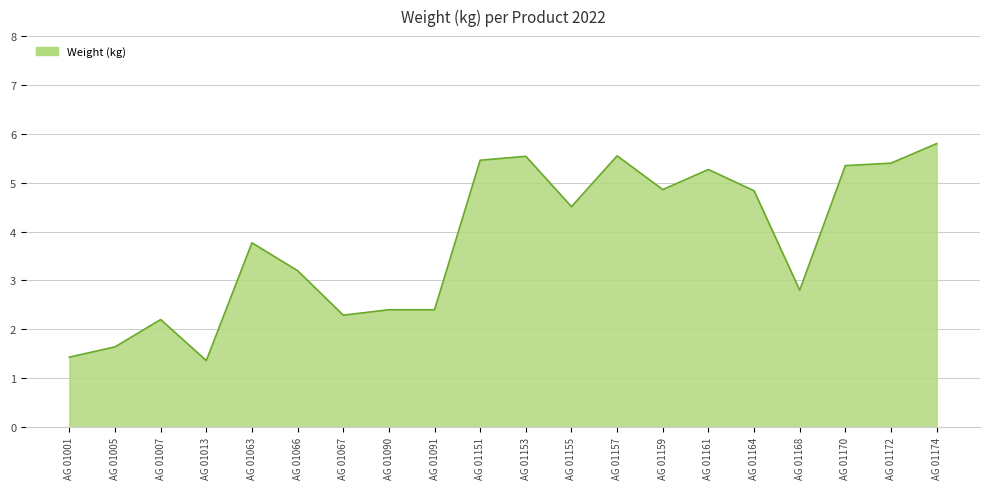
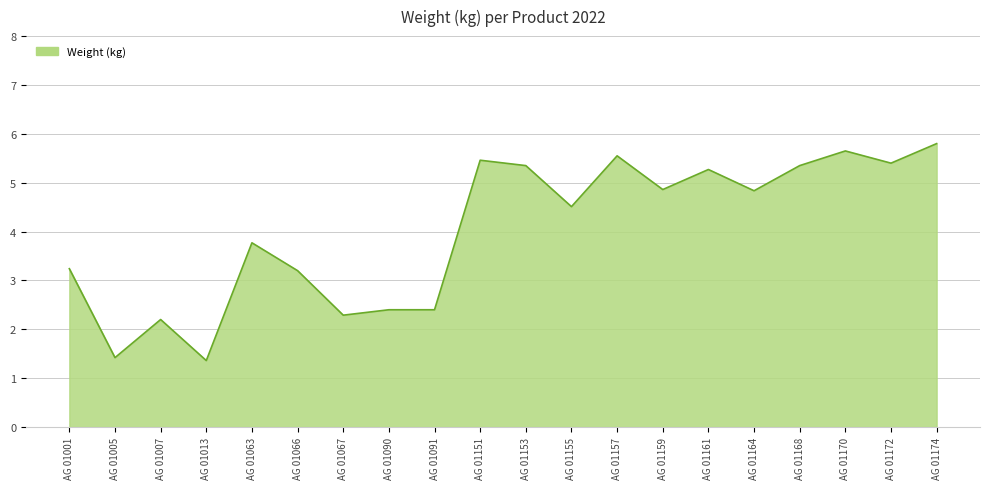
  {
-   "AG 01001": 1.4,
-   "AG 01005": 1.6,
+   "AG 01001": 3.2,
+   "AG 01005": 1.4,
    "AG 01007": 2.2,
    "AG 01013": 1.4,
    "AG 01063": 3.8,
    "AG 01066": 3.2,
    "AG 01067": 2.3,
    "AG 01090": 2.4,
    "AG 01091": 2.4,
    "AG 01151": 5.5,
-   "AG 01153": 5.5,
+   "AG 01153": 5.4,
    "AG 01155": 4.5,
    "AG 01157": 5.6,
    "AG 01159": 4.9,
    "AG 01161": 5.3,
    "AG 01164": 4.8,
-   "AG 01168": 2.8,
-   "AG 01170": 5.4,
+   "AG 01168": 5.4,
+   "AG 01170": 5.7,
    "AG 01172": 5.4,
    "AG 01174": 5.8
  }
